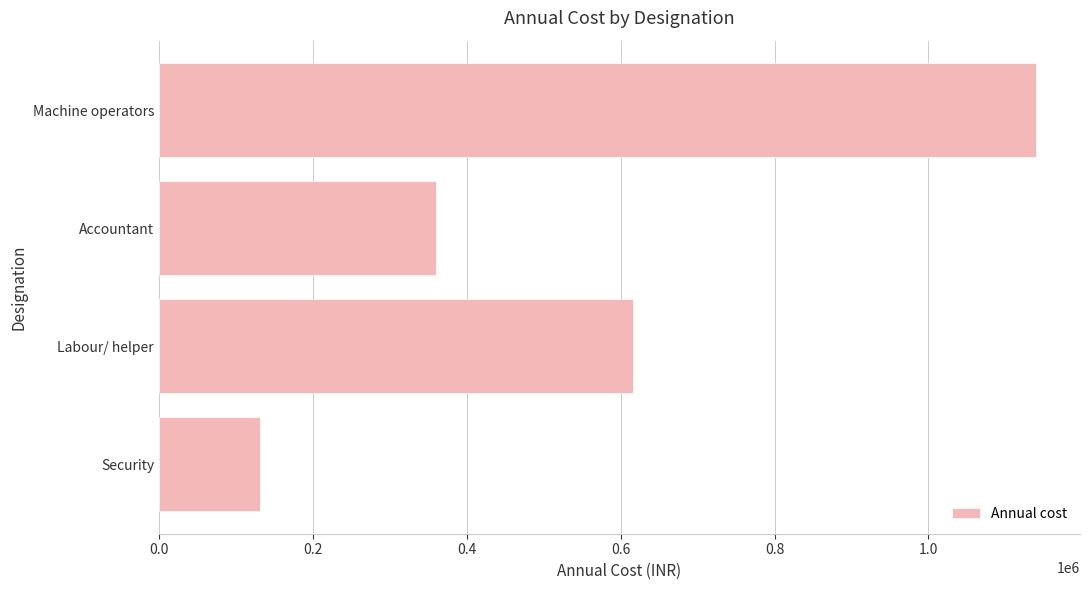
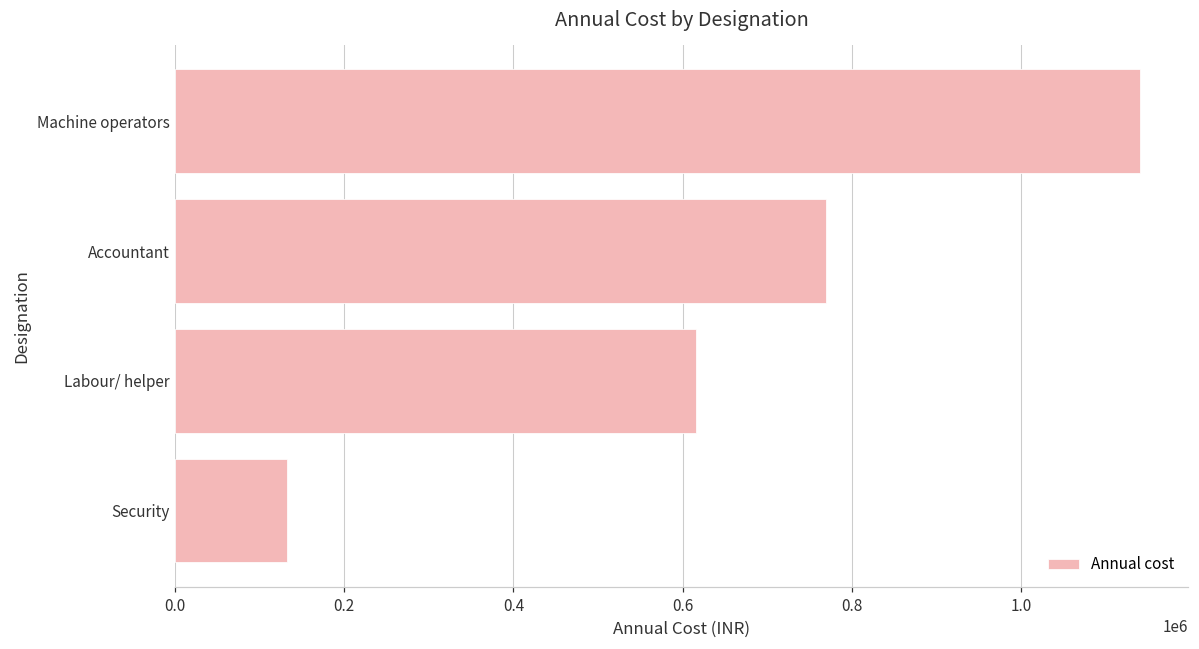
  {
    "Machine operators": 1140000,
-   "Accountant": 360000,
+   "Accountant": 770000,
    "Labour/ helper": 620000,
    "Security": 130000
  }
